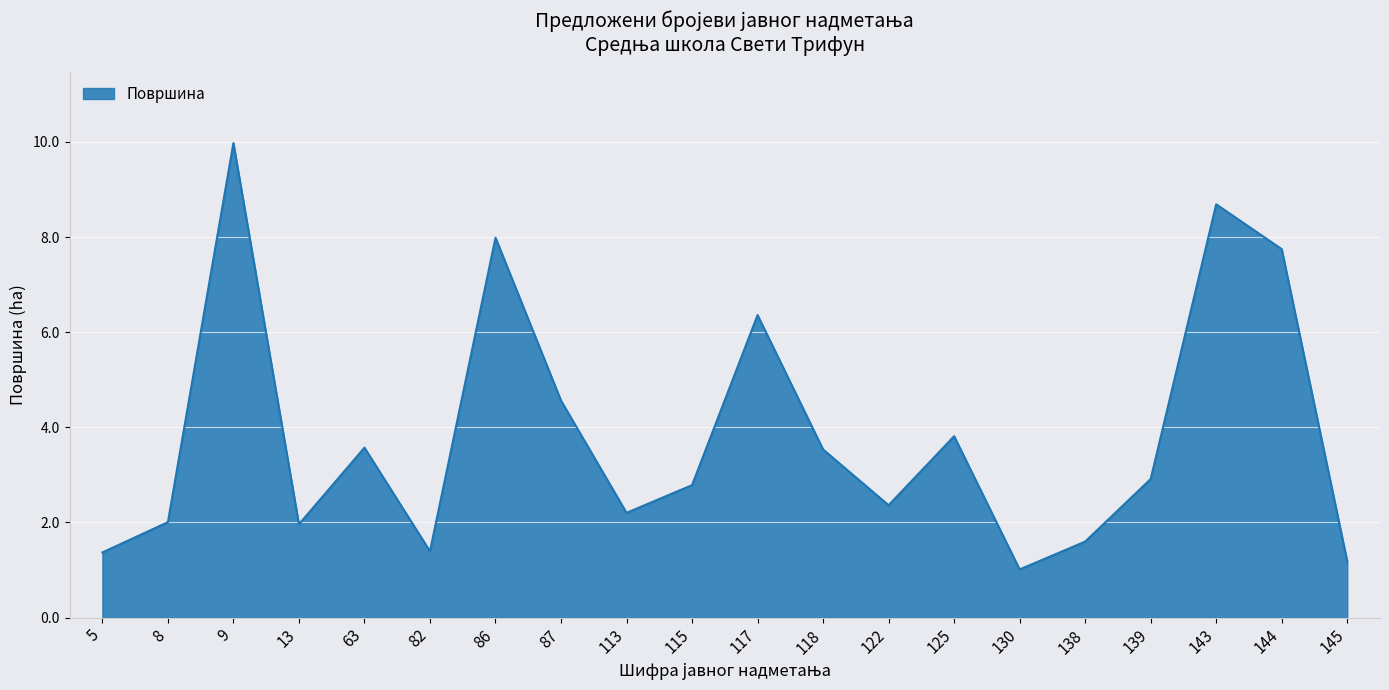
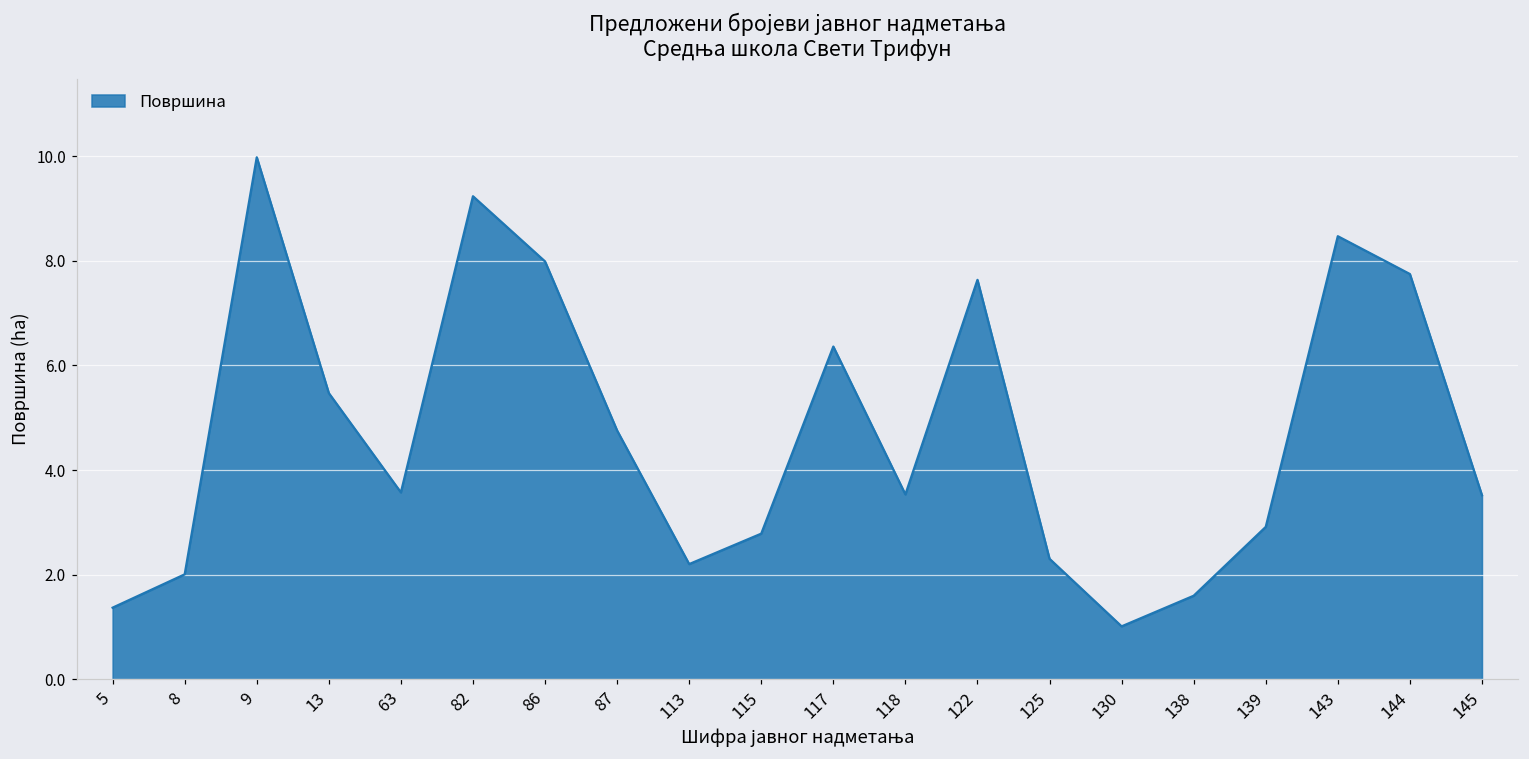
  {
    "5": 1.4,
    "8": 2.0,
    "9": 10.0,
-   "13": 2.0,
+   "13": 5.5,
    "63": 3.6,
-   "82": 1.4,
+   "82": 9.2,
    "86": 8.0,
-   "87": 4.6,
+   "87": 4.8,
    "113": 2.2,
    "115": 2.8,
    "117": 6.4,
    "118": 3.5,
-   "122": 2.4,
-   "125": 3.8,
+   "122": 7.6,
+   "125": 2.3,
    "130": 1.0,
    "138": 1.6,
    "139": 2.9,
-   "143": 8.7,
+   "143": 8.5,
    "144": 7.7,
-   "145": 1.2
+   "145": 3.5
  }
